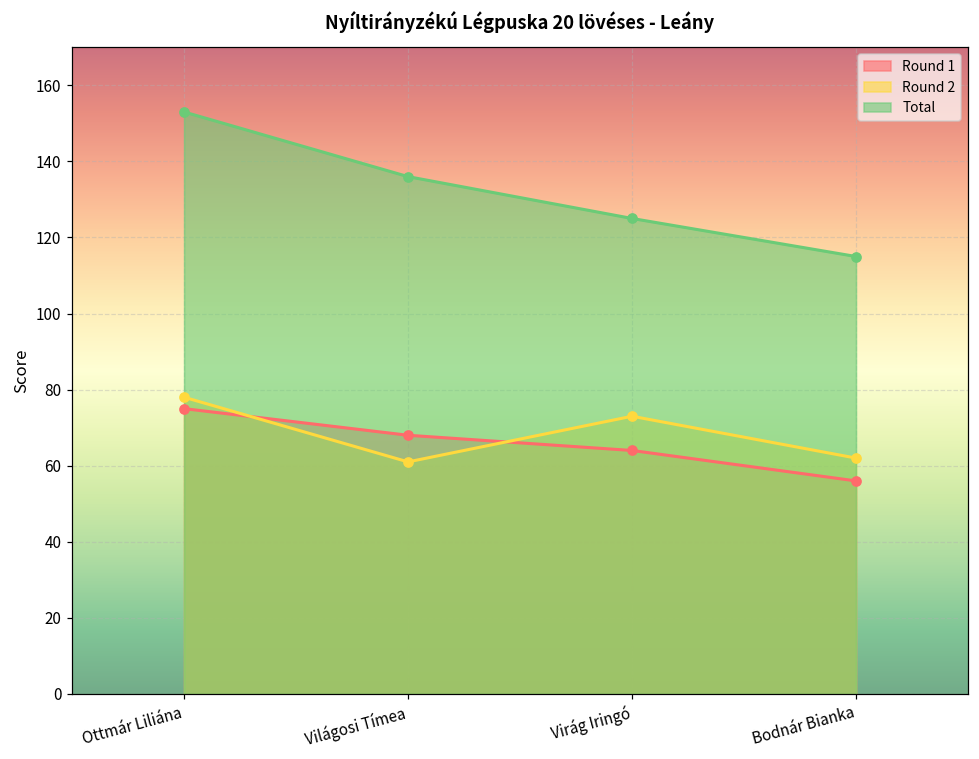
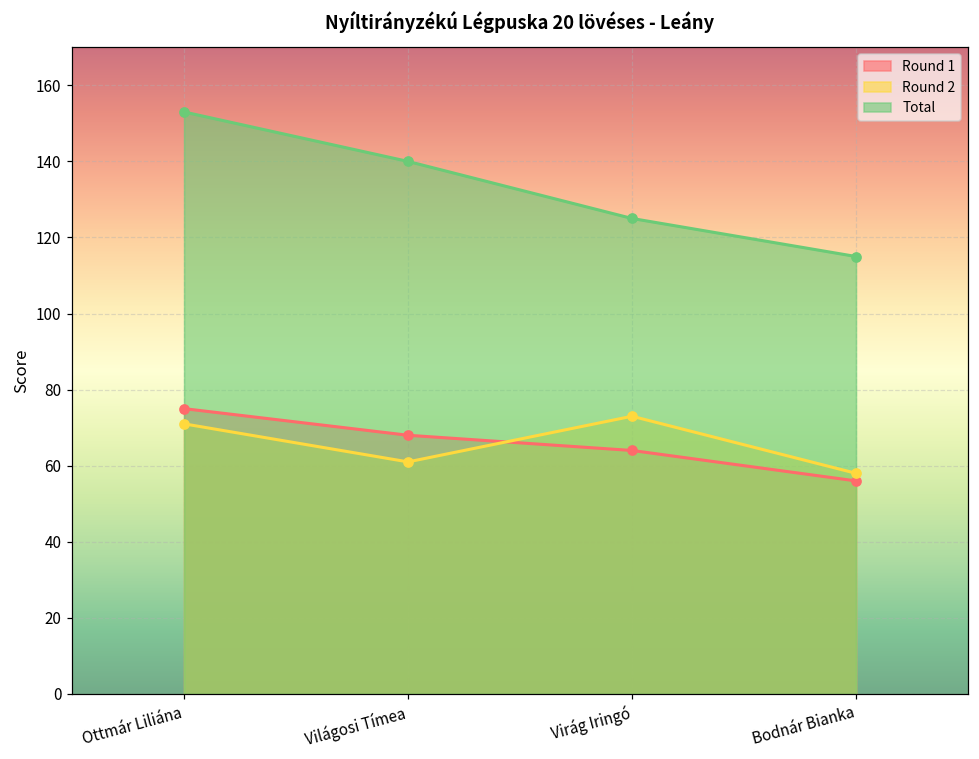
  {
    "Round 1": {
      "Ottmár Liliána": 75,
      "Világosi Tímea": 68,
      "Virág Iringó": 64,
      "Bodnár Bianka": 56
    },
    "Round 2": {
-     "Ottmár Liliána": 78,
+     "Ottmár Liliána": 71,
      "Világosi Tímea": 61,
      "Virág Iringó": 73,
-     "Bodnár Bianka": 62
+     "Bodnár Bianka": 58
    },
    "Total": {
      "Ottmár Liliána": 153,
-     "Világosi Tímea": 136,
+     "Világosi Tímea": 140,
      "Virág Iringó": 125,
      "Bodnár Bianka": 115
    }
  }
